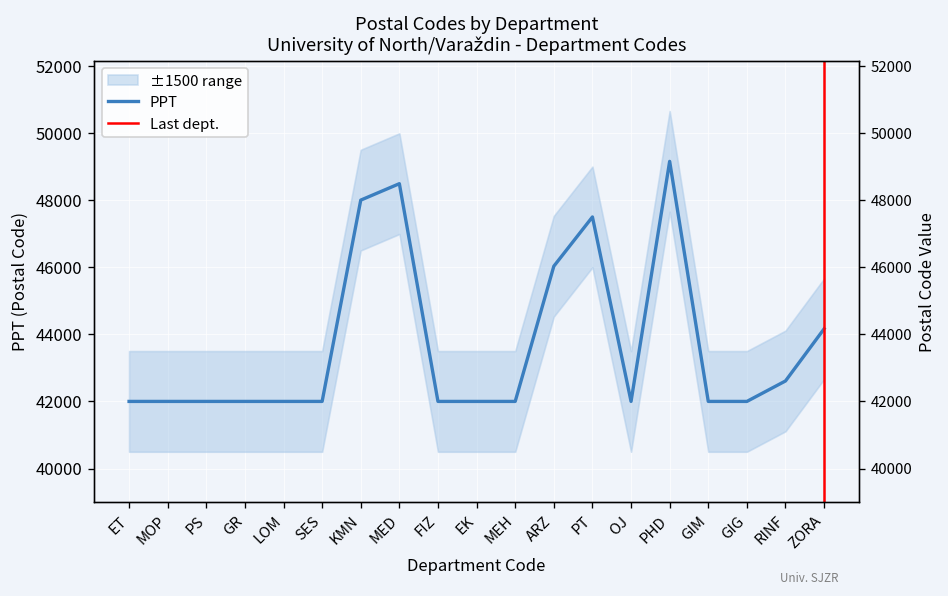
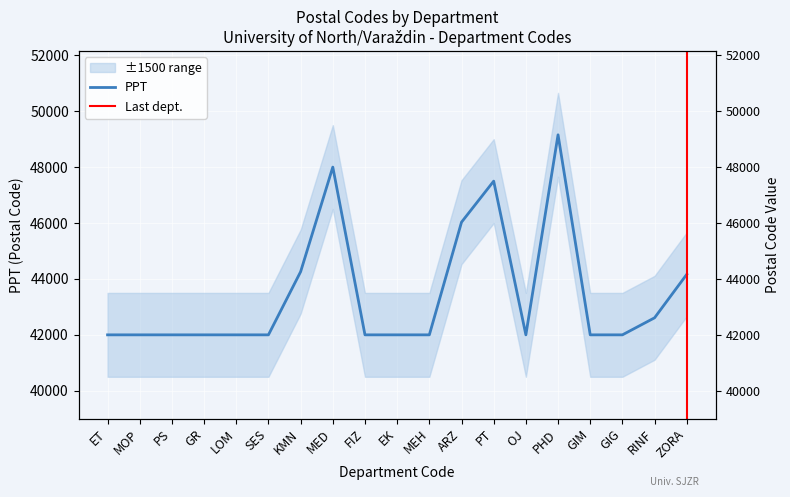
  {
    "PPT": {
      "ET": 42000,
      "MOP": 42000,
      "PS": 42000,
      "GR": 42000,
      "LOM": 42000,
      "SES": 42000,
-     "KMN": 48000,
-     "MED": 48500,
+     "KMN": 44300,
+     "MED": 48000,
      "FIZ": 42000,
      "EK": 42000,
      "MEH": 42000,
      "ARZ": 46000,
      "PT": 47500,
      "OJ": 42000,
      "PHD": 49200,
      "GIM": 42000,
      "GIG": 42000,
      "RINF": 42600,
      "ZORA": 44200
    }
  }
